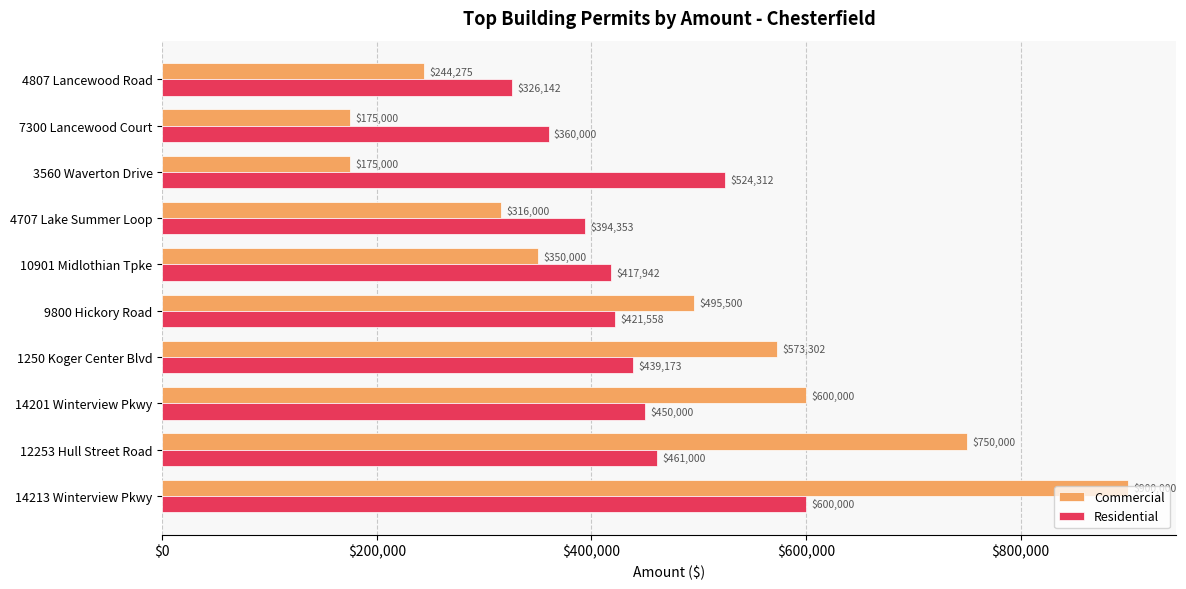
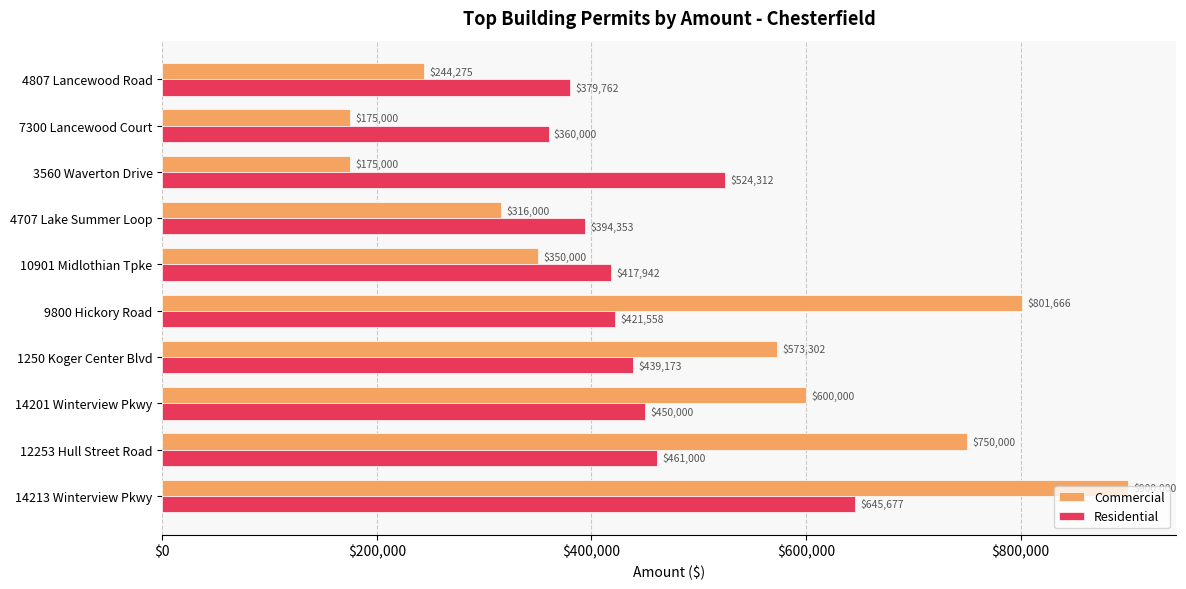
  {
    "Commercial": {
      "4807 Lancewood Road": "$244,275",
      "7300 Lancewood Court": "$175,000",
      "3560 Waverton Drive": "$175,000",
      "4707 Lake Summer Loop": "$316,000",
      "10901 Midlothian Tpke": "$350,000",
-     "9800 Hickory Road": "$495,500",
+     "9800 Hickory Road": "$801,666",
      "1250 Koger Center Blvd": "$573,302",
      "14201 Winterview Pkwy": "$600,000",
      "12253 Hull Street Road": "$750,000"
    },
    "Residential": {
-     "4807 Lancewood Road": "$326,142",
+     "4807 Lancewood Road": "$379,762",
      "7300 Lancewood Court": "$360,000",
      "3560 Waverton Drive": "$524,312",
      "4707 Lake Summer Loop": "$394,353",
      "10901 Midlothian Tpke": "$417,942",
      "9800 Hickory Road": "$421,558",
      "1250 Koger Center Blvd": "$439,173",
      "14201 Winterview Pkwy": "$450,000",
      "12253 Hull Street Road": "$461,000",
-     "14213 Winterview Pkwy": "$600,000"
+     "14213 Winterview Pkwy": "$645,677"
    }
  }
